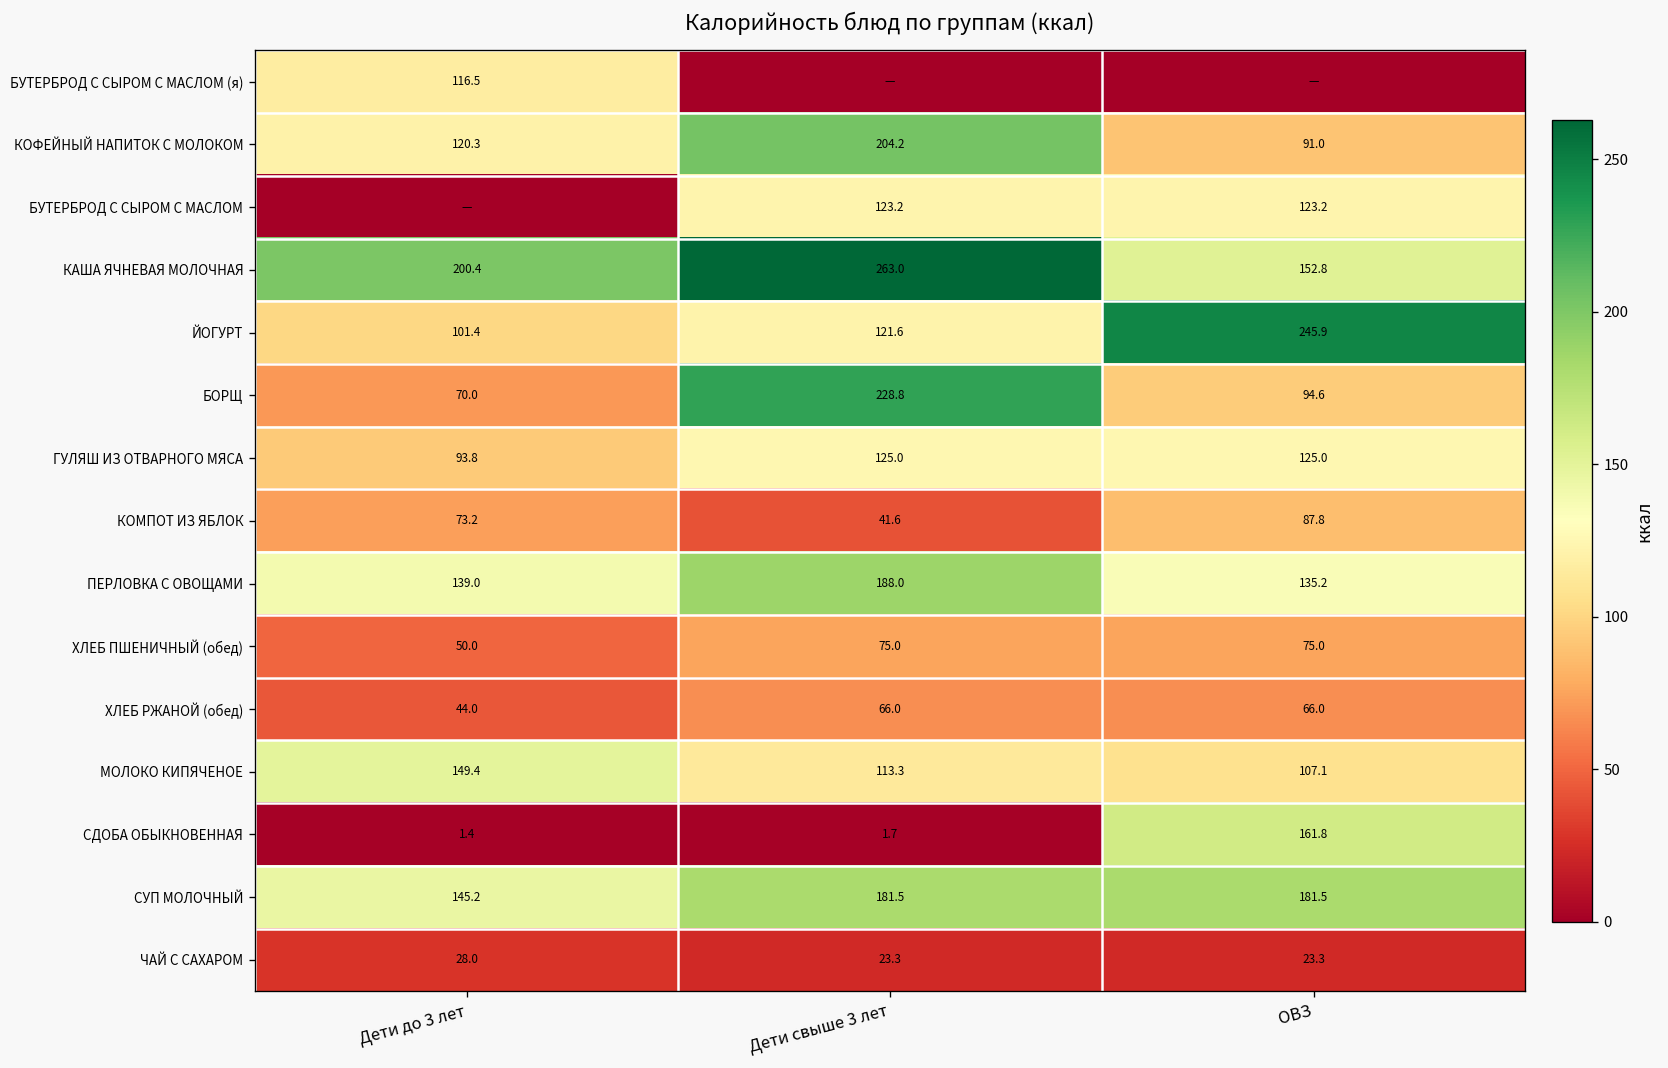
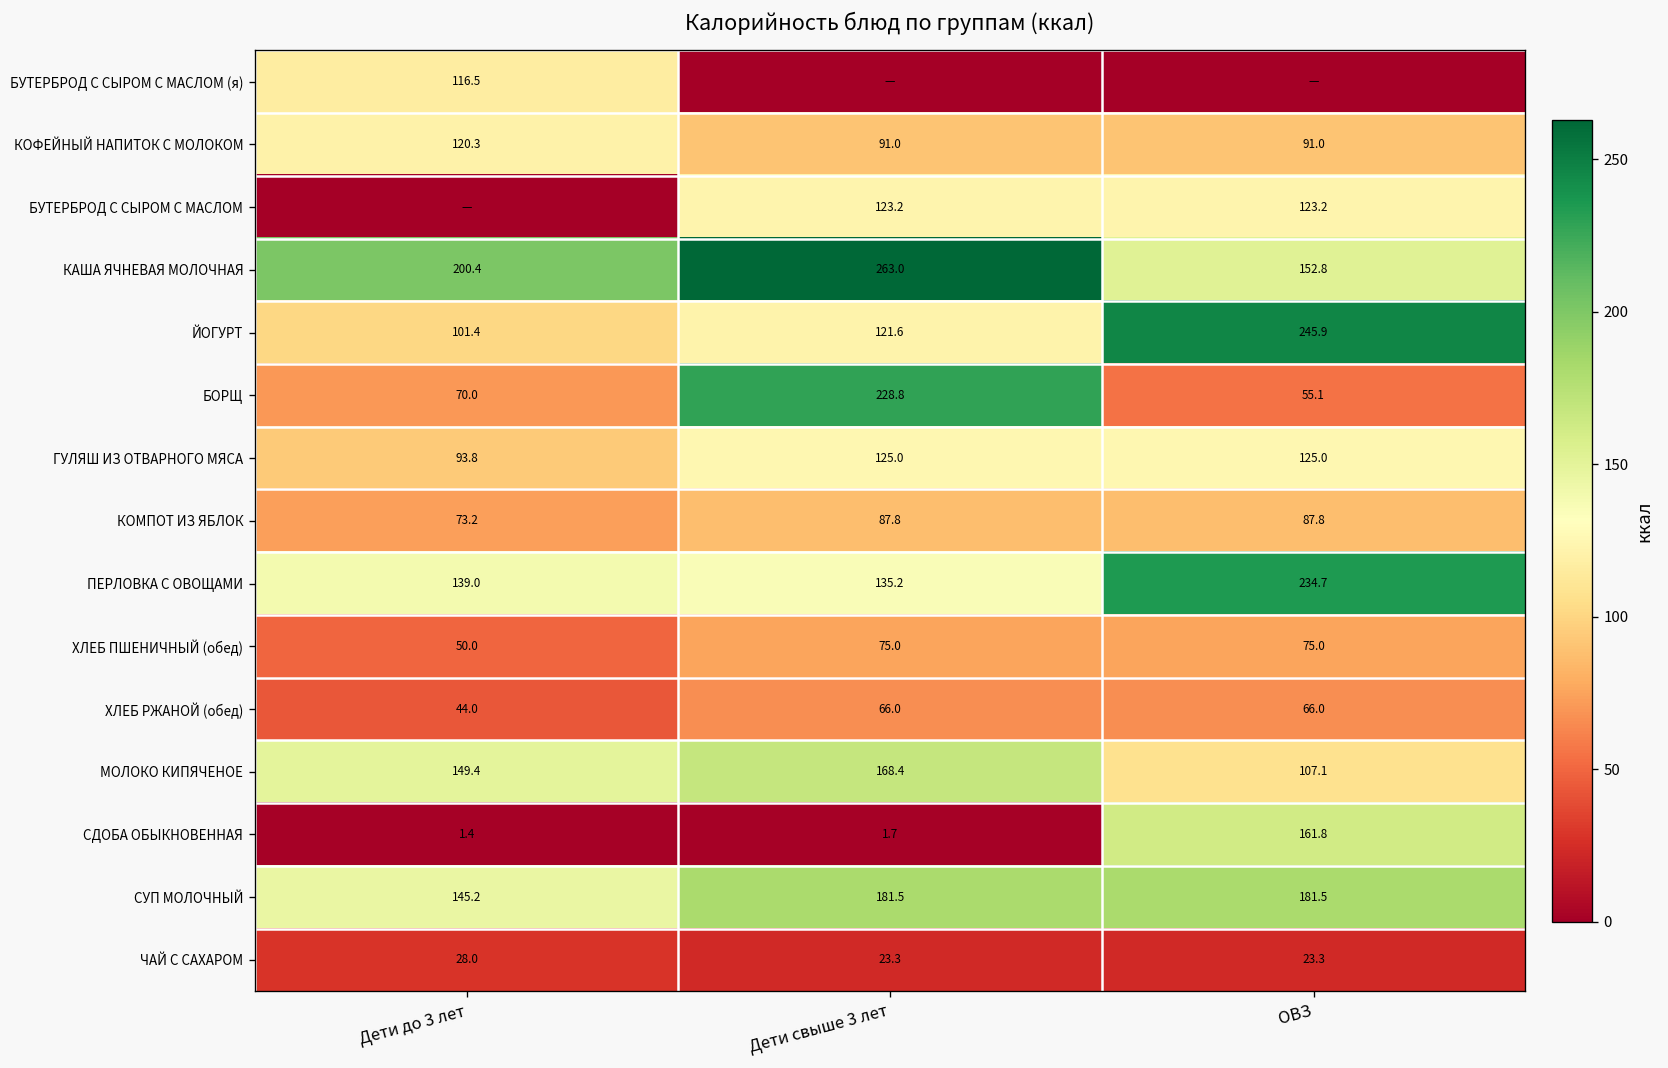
  {
    "БУТЕРБРОД С СЫРОМ С МАСЛОМ (я)": {
      "Дети до 3 лет": 116.5
    },
    "КОФЕЙНЫЙ НАПИТОК С МОЛОКОМ": {
      "Дети до 3 лет": 120.3,
-     "Дети свыше 3 лет": 204.2,
+     "Дети свыше 3 лет": 91.0,
      "ОВЗ": 91.0
    },
    "БУТЕРБРОД С СЫРОМ С МАСЛОМ": {
      "Дети свыше 3 лет": 123.2,
      "ОВЗ": 123.2
    },
    "КАША ЯЧНЕВАЯ МОЛОЧНАЯ": {
      "Дети до 3 лет": 200.4,
      "Дети свыше 3 лет": 263.0,
      "ОВЗ": 152.8
    },
    "ЙОГУРТ": {
      "Дети до 3 лет": 101.4,
      "Дети свыше 3 лет": 121.6,
      "ОВЗ": 245.9
    },
    "БОРЩ": {
      "Дети до 3 лет": 70.0,
      "Дети свыше 3 лет": 228.8,
-     "ОВЗ": 94.6
+     "ОВЗ": 55.1
    },
    "ГУЛЯШ ИЗ ОТВАРНОГО МЯСА": {
      "Дети до 3 лет": 93.8,
      "Дети свыше 3 лет": 125.0,
      "ОВЗ": 125.0
    },
    "КОМПОТ ИЗ ЯБЛОК": {
      "Дети до 3 лет": 73.2,
-     "Дети свыше 3 лет": 41.6,
+     "Дети свыше 3 лет": 87.8,
      "ОВЗ": 87.8
    },
    "ПЕРЛОВКА С ОВОЩАМИ": {
      "Дети до 3 лет": 139.0,
-     "Дети свыше 3 лет": 188.0,
-     "ОВЗ": 135.2
+     "Дети свыше 3 лет": 135.2,
+     "ОВЗ": 234.7
    },
    "ХЛЕБ ПШЕНИЧНЫЙ (обед)": {
      "Дети до 3 лет": 50.0,
      "Дети свыше 3 лет": 75.0,
      "ОВЗ": 75.0
    },
    "ХЛЕБ РЖАНОЙ (обед)": {
      "Дети до 3 лет": 44.0,
      "Дети свыше 3 лет": 66.0,
      "ОВЗ": 66.0
    },
    "МОЛОКО КИПЯЧЕНОЕ": {
      "Дети до 3 лет": 149.4,
-     "Дети свыше 3 лет": 113.3,
+     "Дети свыше 3 лет": 168.4,
      "ОВЗ": 107.1
    },
    "СДОБА ОБЫКНОВЕННАЯ": {
      "Дети до 3 лет": 1.4,
      "Дети свыше 3 лет": 1.7,
      "ОВЗ": 161.8
    },
    "СУП МОЛОЧНЫЙ": {
      "Дети до 3 лет": 145.2,
      "Дети свыше 3 лет": 181.5,
      "ОВЗ": 181.5
    },
    "ЧАЙ С САХАРОМ": {
      "Дети до 3 лет": 28.0,
      "Дети свыше 3 лет": 23.3,
      "ОВЗ": 23.3
    }
  }
